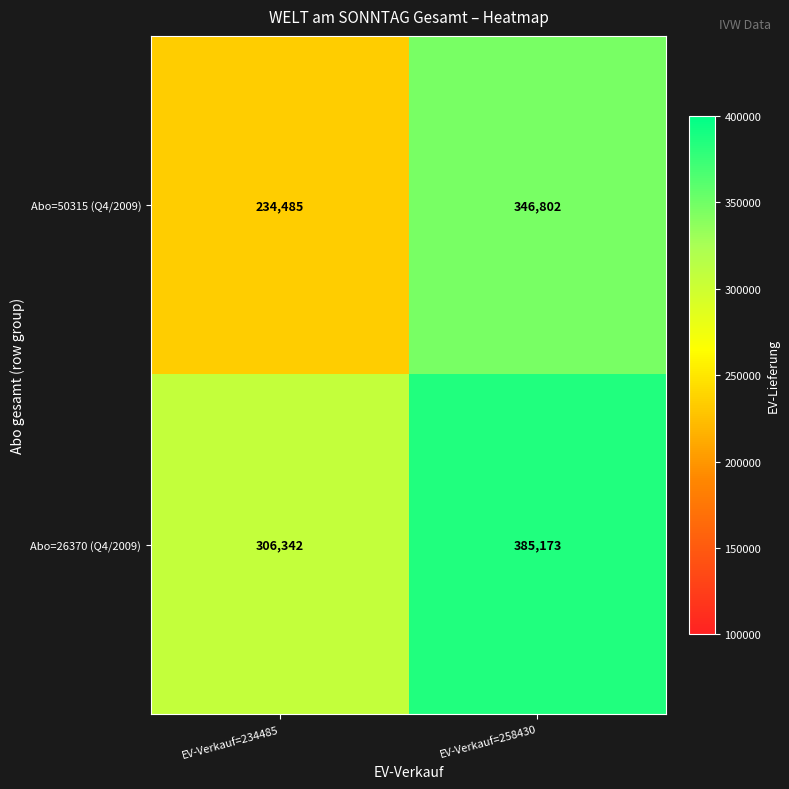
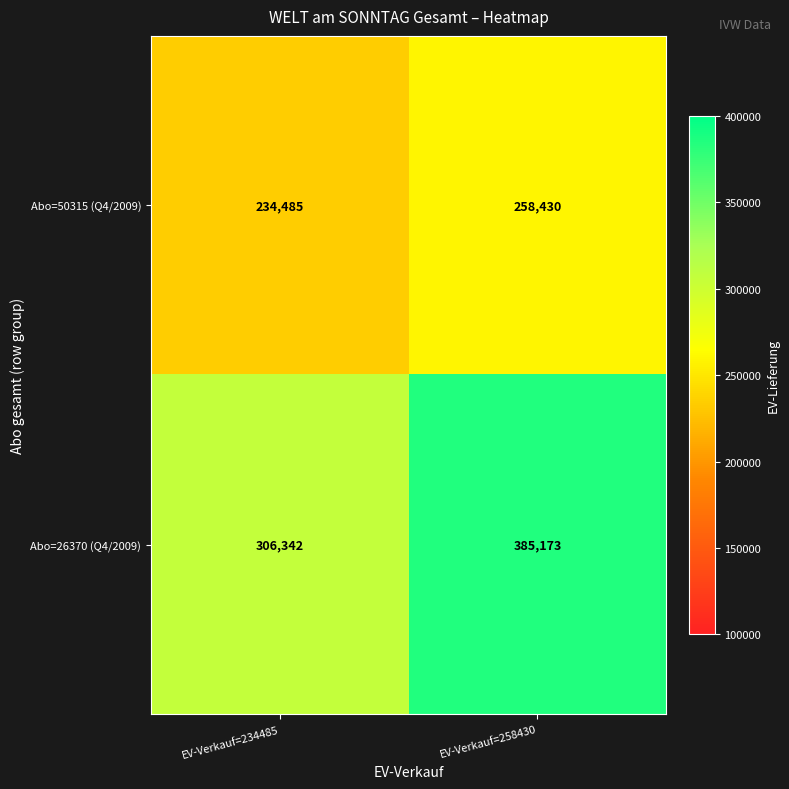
  {
    "Abo=50315 (Q4/2009)": {
      "EV-Verkauf=234485": "234,485",
-     "EV-Verkauf=258430": "346,802"
+     "EV-Verkauf=258430": "258,430"
    },
    "Abo=26370 (Q4/2009)": {
      "EV-Verkauf=234485": "306,342",
      "EV-Verkauf=258430": "385,173"
    }
  }
